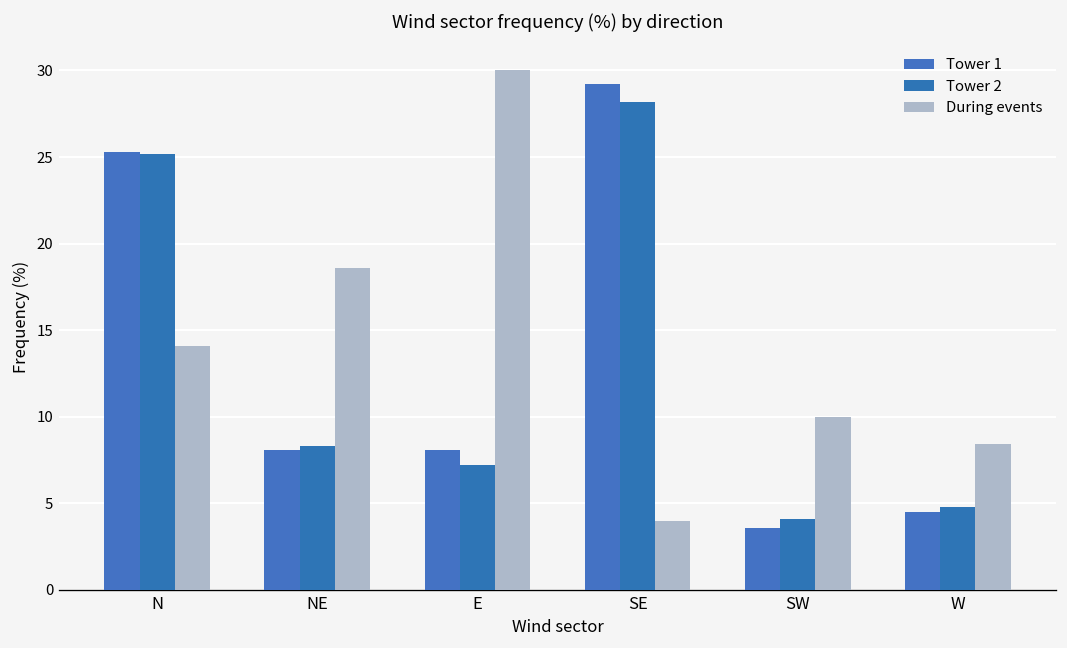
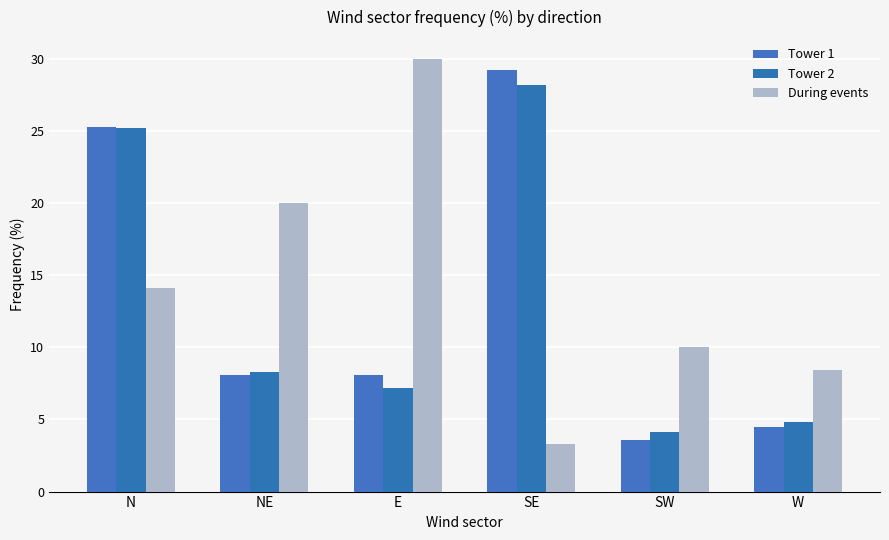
  {
    "During events": {
      "N": 14.1,
-     "NE": 18.6,
+     "NE": 20.0,
      "E": 30.0,
-     "SE": 4.0,
+     "SE": 3.3,
      "SW": 10.0,
      "W": 8.4
    }
  }
